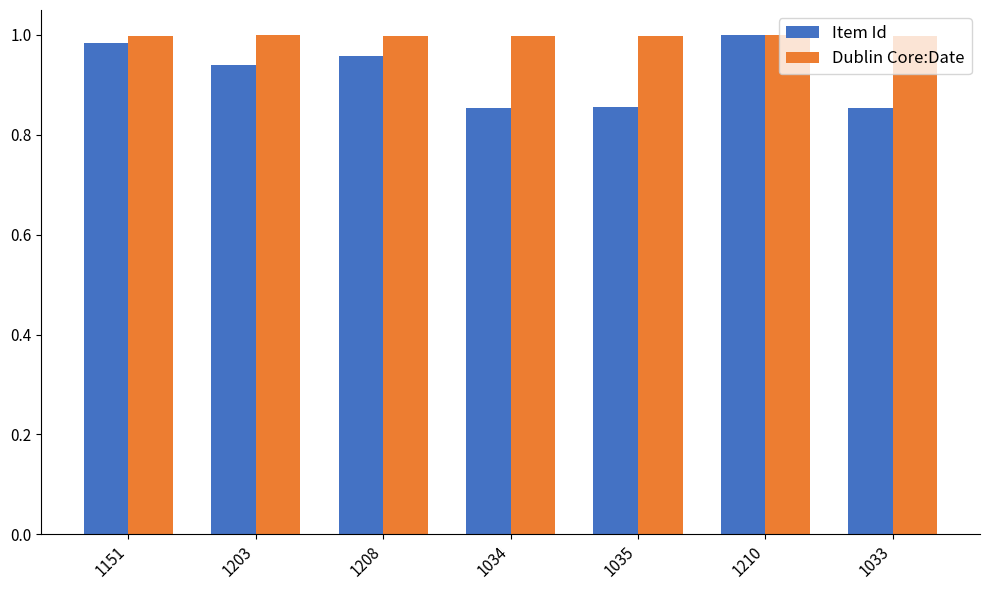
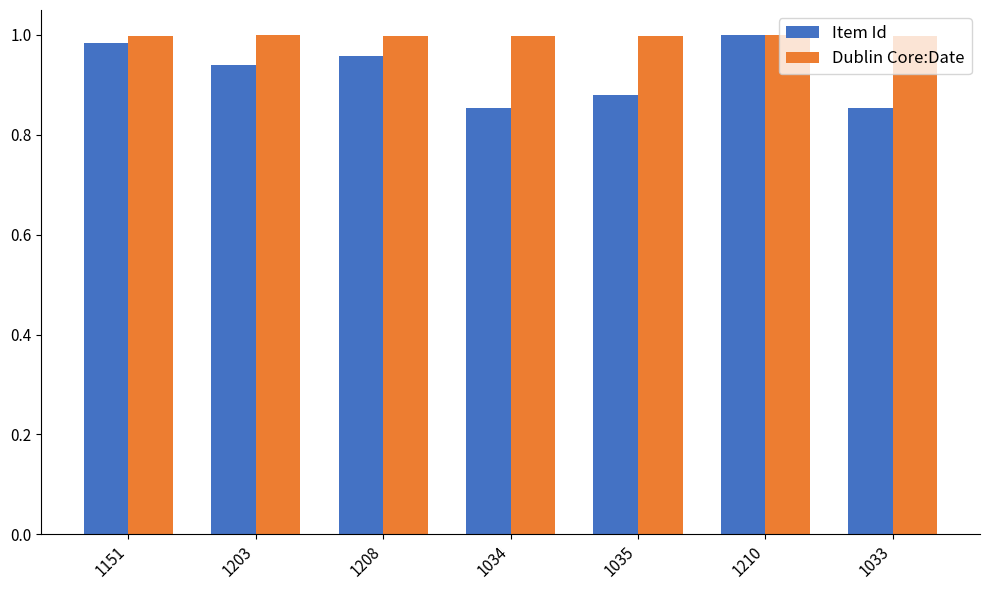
  {
    "Item Id": {
      "1151": 0.98,
      "1203": 0.94,
      "1208": 0.96,
      "1034": 0.85,
-     "1035": 0.86,
+     "1035": 0.88,
      "1210": 1.00,
      "1033": 0.85
    },
    "Dublin Core:Date": {
      "1151": 1.00,
      "1203": 1.00,
      "1208": 1.00,
      "1034": 1.00,
      "1035": 1.00
    }
  }
